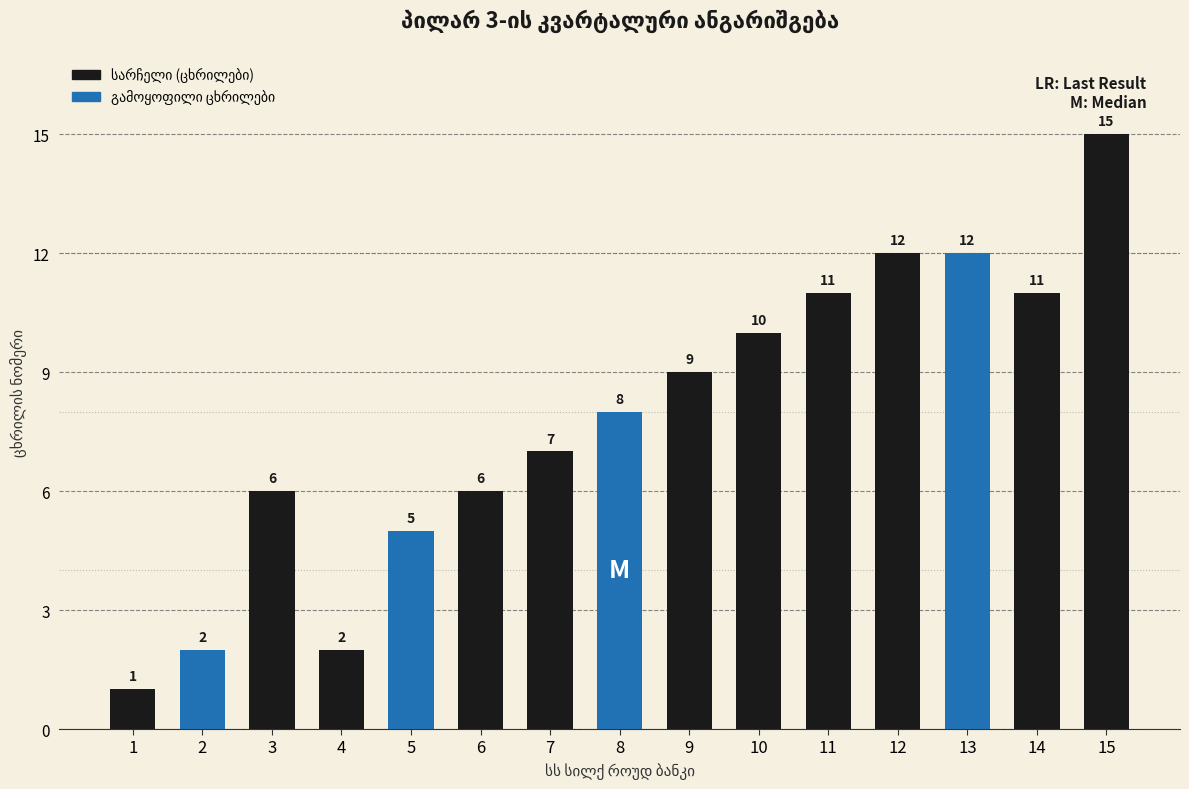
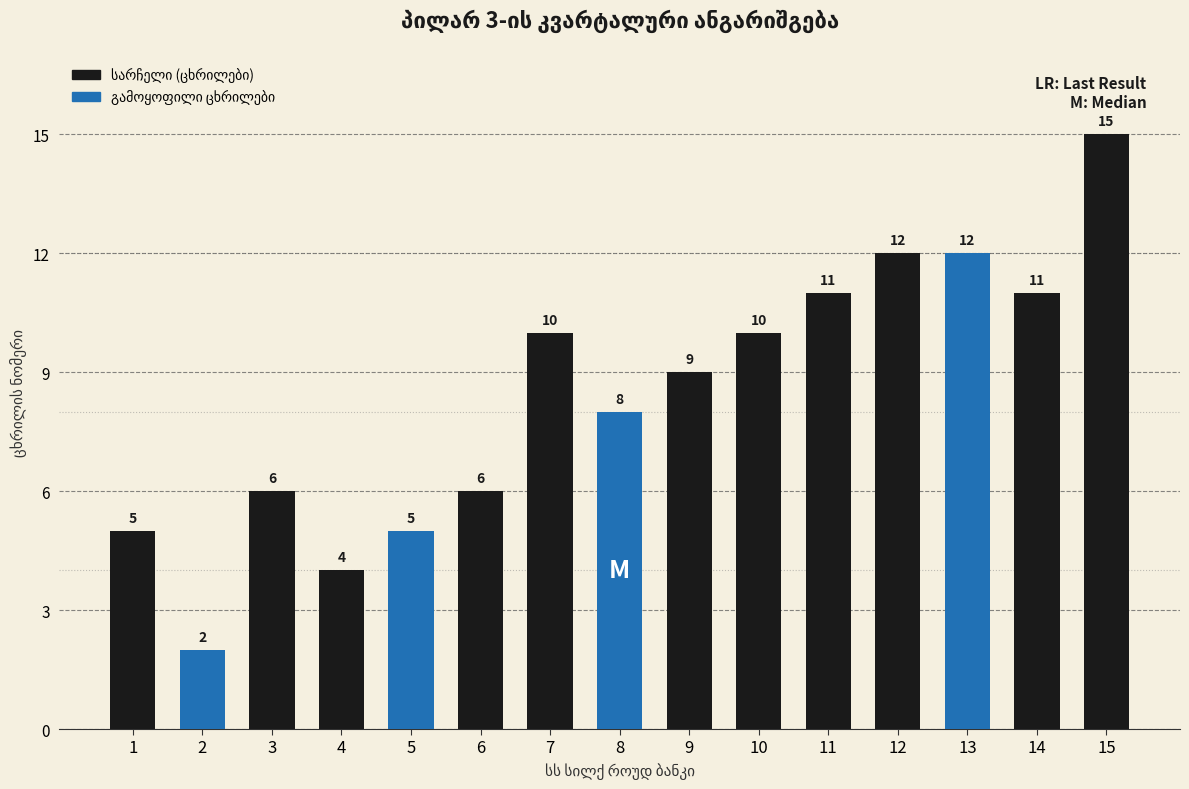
  {
-   "1": 1,
+   "1": 5,
    "2": 2,
    "3": 6,
-   "4": 2,
+   "4": 4,
    "5": 5,
    "6": 6,
-   "7": 7,
+   "7": 10,
    "8": 8,
    "9": 9,
    "10": 10,
    "11": 11,
    "12": 12,
    "13": 12,
    "14": 11,
    "15": 15
  }
